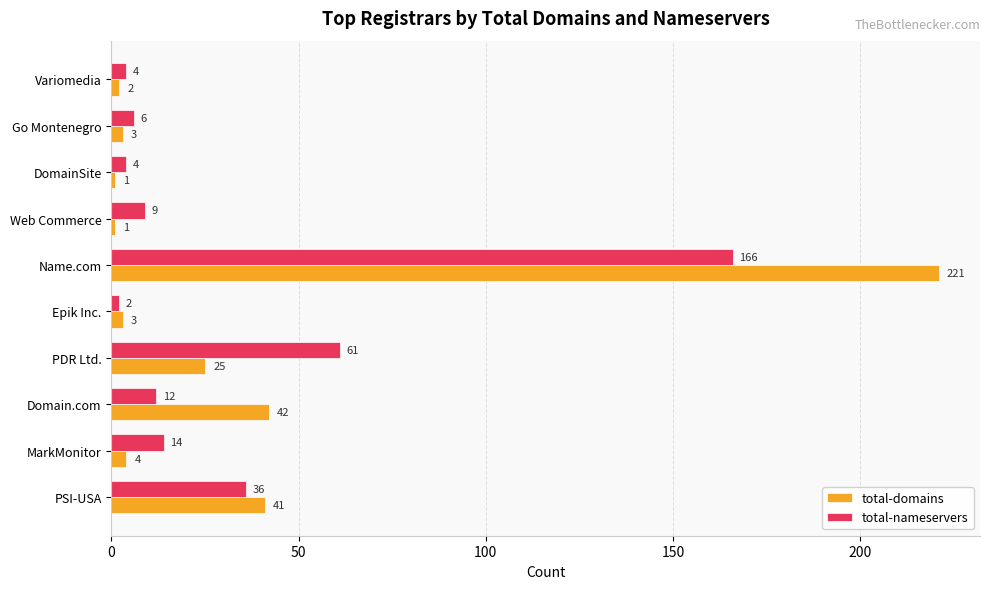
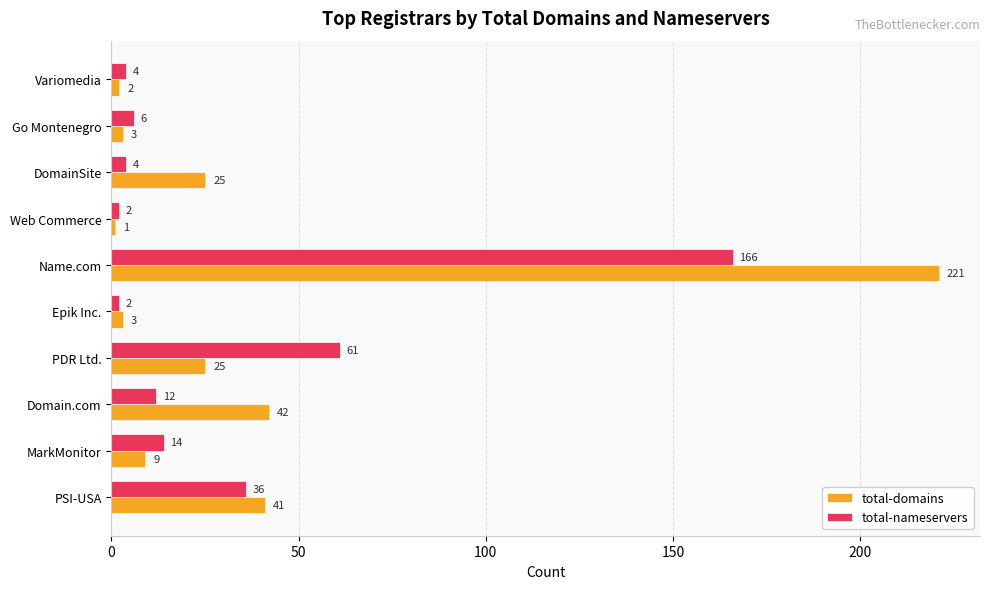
  {
    "total-domains": {
      "Variomedia": 2,
      "Go Montenegro": 3,
-     "DomainSite": 1,
+     "DomainSite": 25,
      "Web Commerce": 1,
      "Name.com": 221,
      "Epik Inc.": 3,
      "PDR Ltd.": 25,
      "Domain.com": 42,
-     "MarkMonitor": 4,
+     "MarkMonitor": 9,
      "PSI-USA": 41
    },
    "total-nameservers": {
      "Variomedia": 4,
      "Go Montenegro": 6,
      "DomainSite": 4,
-     "Web Commerce": 9,
+     "Web Commerce": 2,
      "Name.com": 166,
      "Epik Inc.": 2,
      "PDR Ltd.": 61,
      "Domain.com": 12,
      "MarkMonitor": 14,
      "PSI-USA": 36
    }
  }
